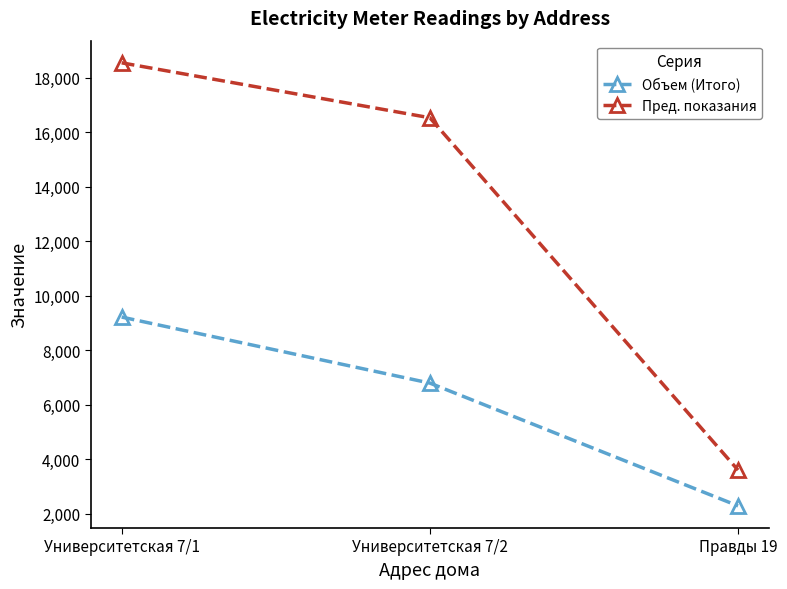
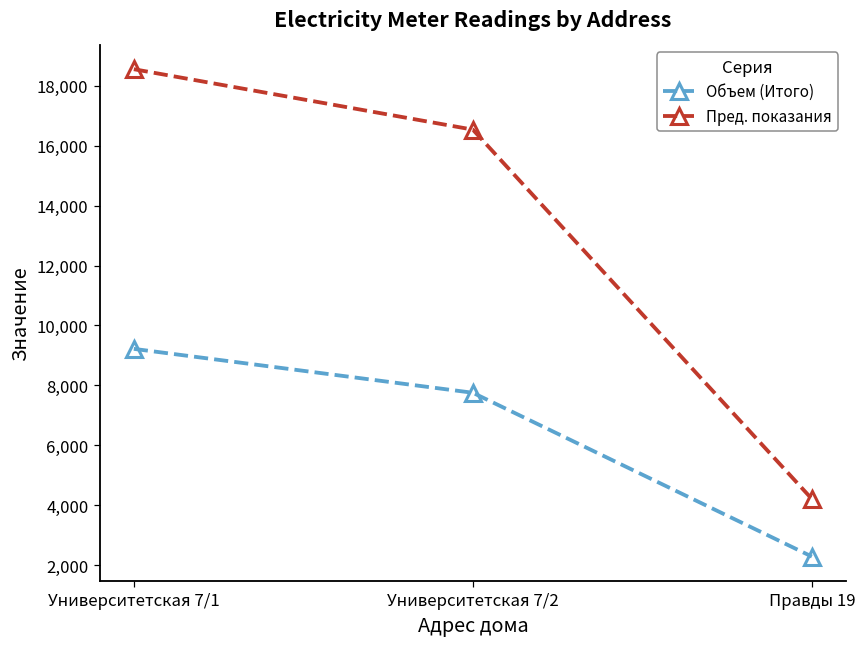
  {
    "Объем (Итого)": {
      "Университетская 7/1": "9,200",
-     "Университетская 7/2": "6,800",
+     "Университетская 7/2": "7,800",
      "Правды 19": "2,300"
    },
    "Пред. показания": {
      "Университетская 7/1": "18,600",
      "Университетская 7/2": "16,500",
-     "Правды 19": "3,600"
+     "Правды 19": "4,200"
    }
  }
